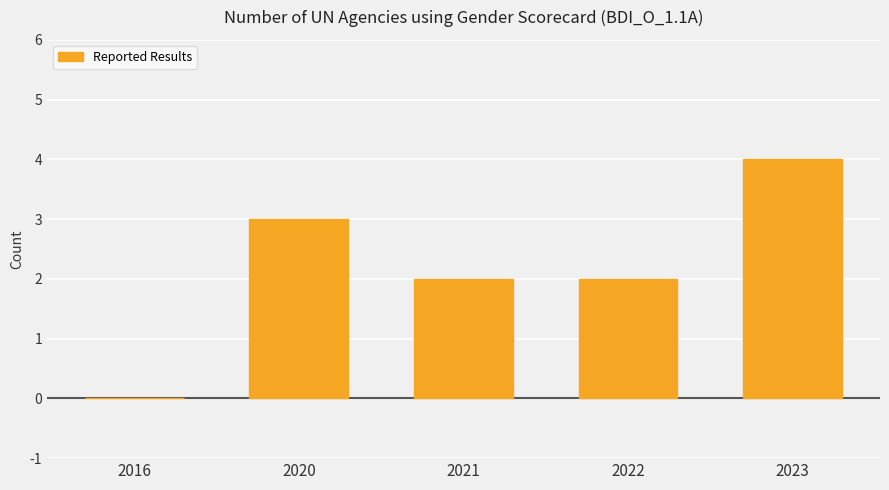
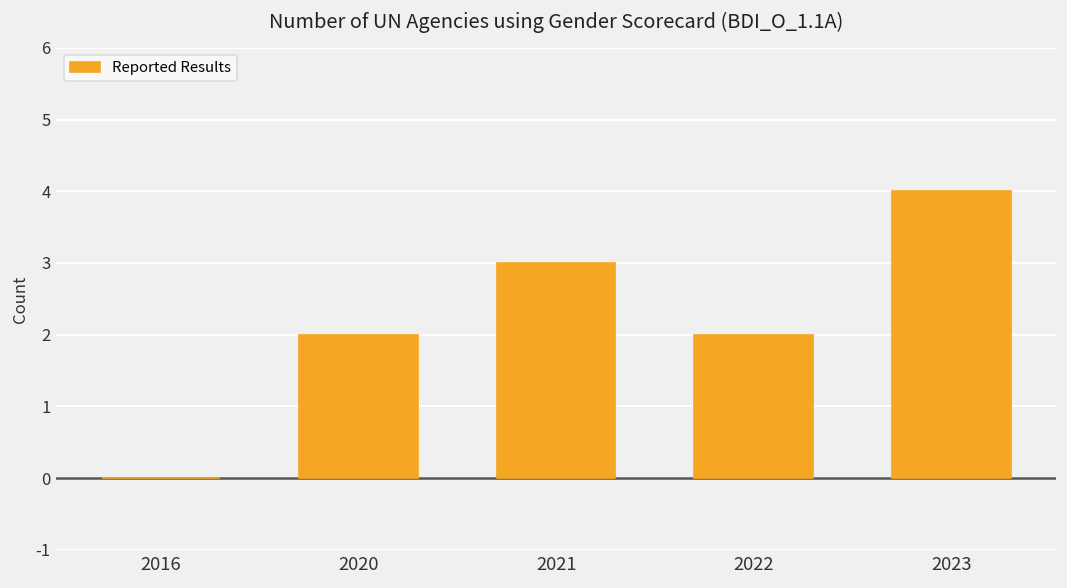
  {
    "2016": 0,
-   "2020": 3,
-   "2021": 2,
+   "2020": 2,
+   "2021": 3,
    "2022": 2,
    "2023": 4
  }
